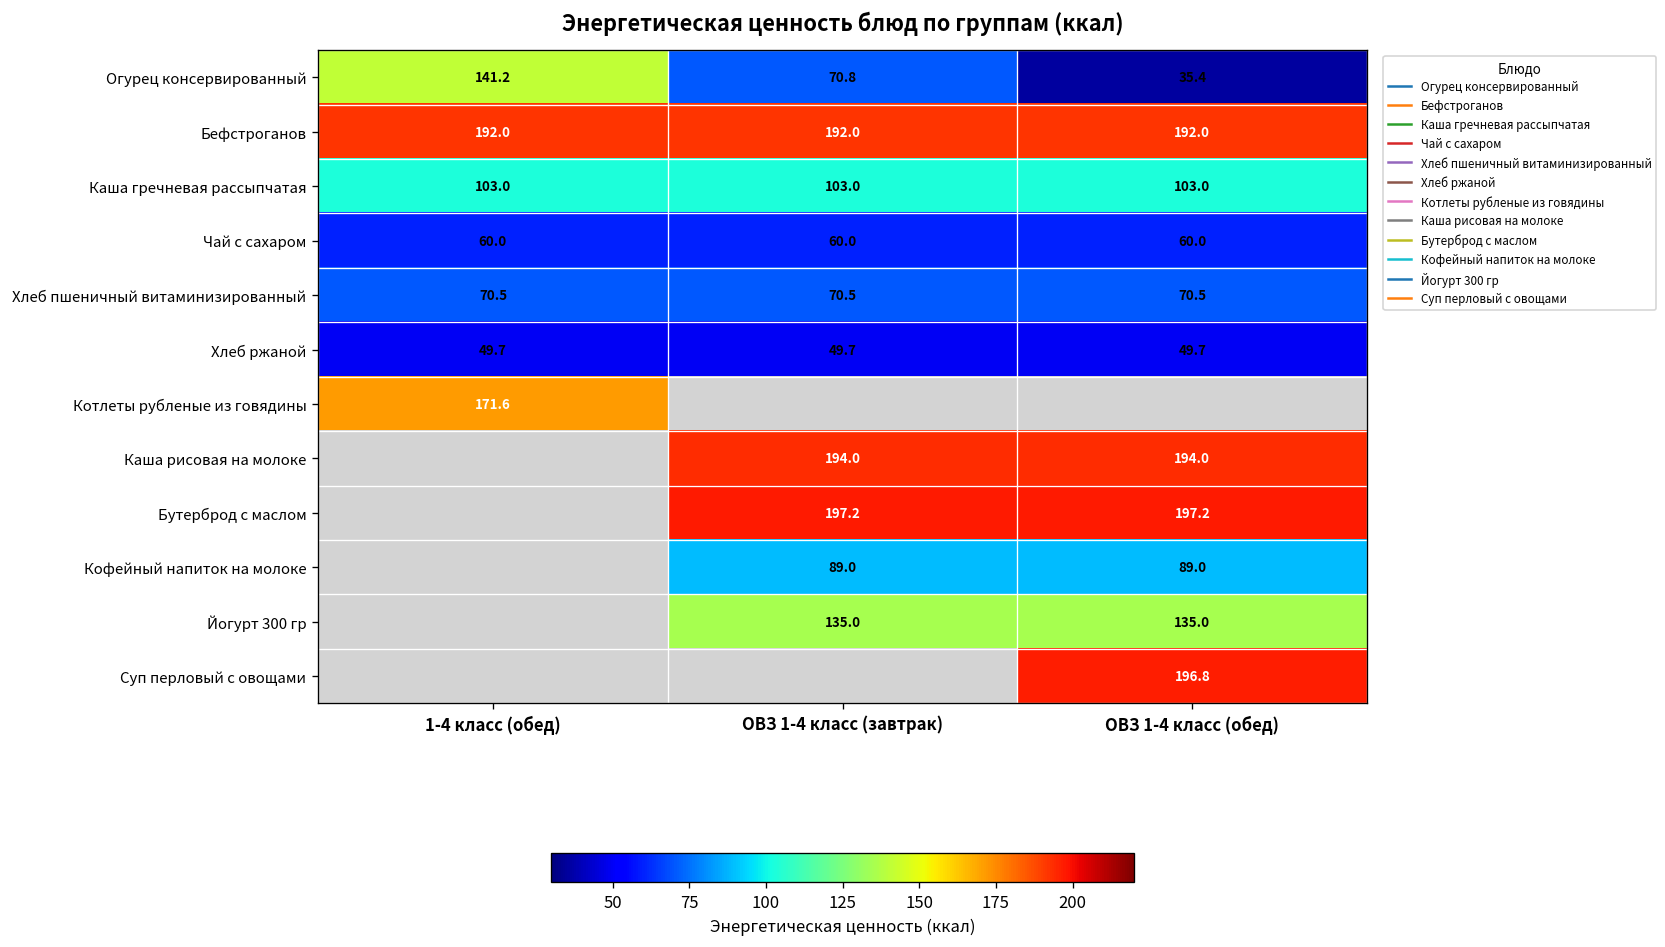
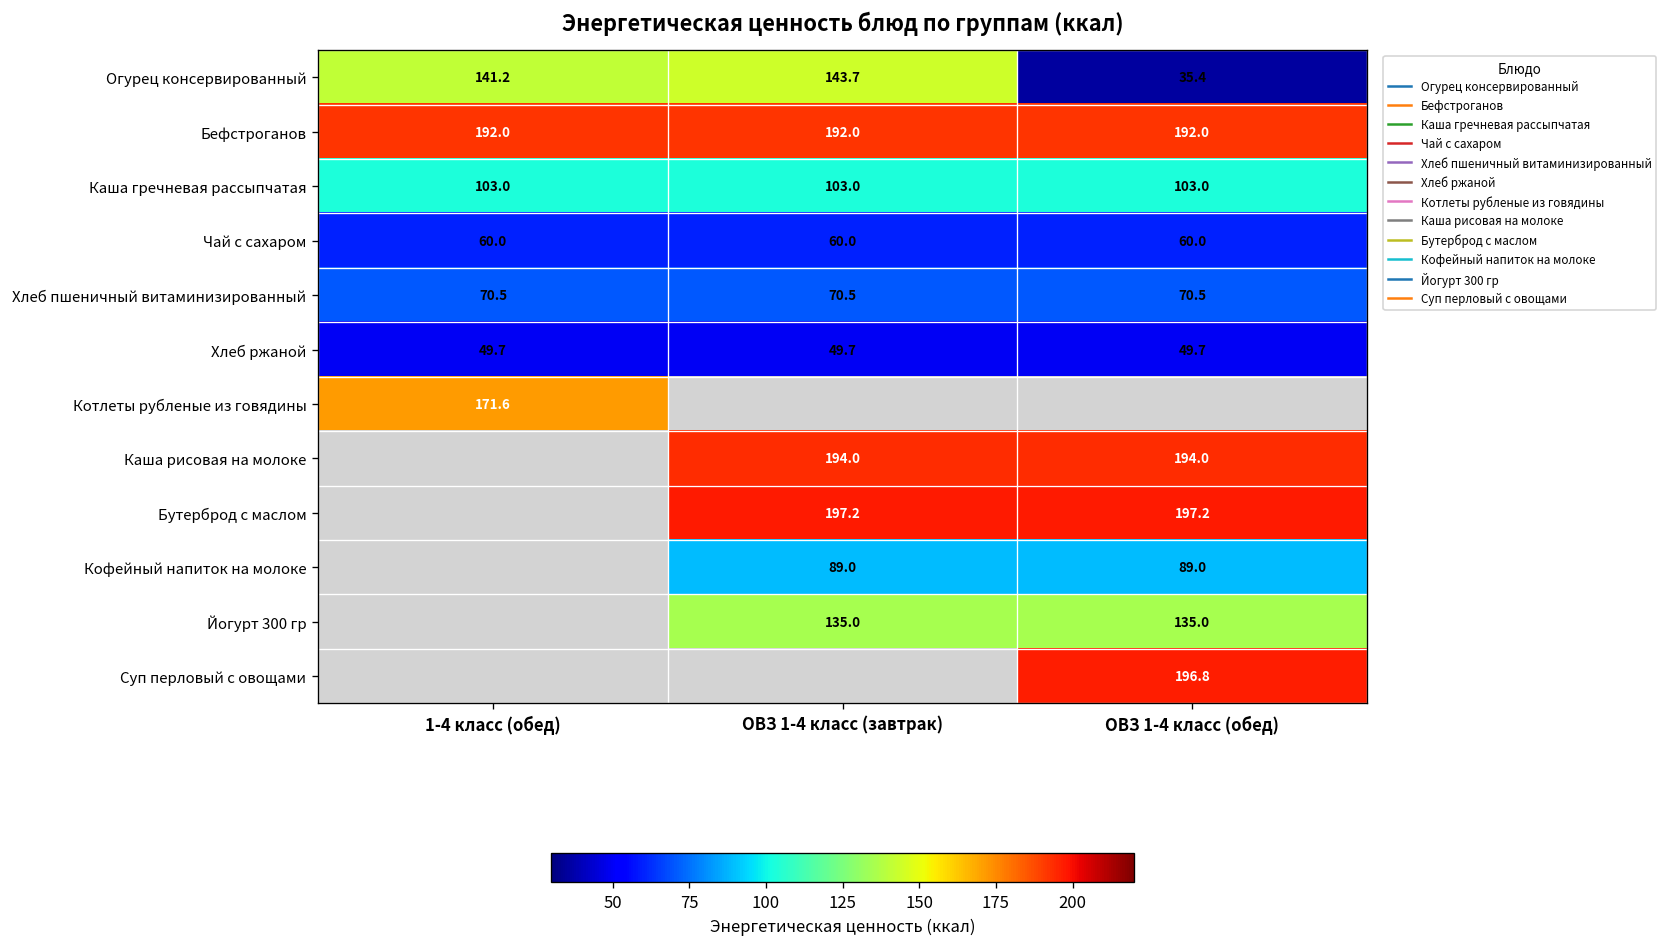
  {
    "Огурец консервированный": {
      "1-4 класс (обед)": 141.2,
-     "ОВЗ 1-4 класс (завтрак)": 70.8,
+     "ОВЗ 1-4 класс (завтрак)": 143.7,
      "ОВЗ 1-4 класс (обед)": 35.4
    },
    "Бефстроганов": {
      "1-4 класс (обед)": 192.0,
      "ОВЗ 1-4 класс (завтрак)": 192.0,
      "ОВЗ 1-4 класс (обед)": 192.0
    },
    "Каша гречневая рассыпчатая": {
      "1-4 класс (обед)": 103.0,
      "ОВЗ 1-4 класс (завтрак)": 103.0,
      "ОВЗ 1-4 класс (обед)": 103.0
    },
    "Чай с сахаром": {
      "1-4 класс (обед)": 60.0,
      "ОВЗ 1-4 класс (завтрак)": 60.0,
      "ОВЗ 1-4 класс (обед)": 60.0
    },
    "Хлеб пшеничный витаминизированный": {
      "1-4 класс (обед)": 70.5,
      "ОВЗ 1-4 класс (завтрак)": 70.5,
      "ОВЗ 1-4 класс (обед)": 70.5
    },
    "Хлеб ржаной": {
      "1-4 класс (обед)": 49.7,
      "ОВЗ 1-4 класс (завтрак)": 49.7,
      "ОВЗ 1-4 класс (обед)": 49.7
    },
    "Котлеты рубленые из говядины": {
      "1-4 класс (обед)": 171.6
    },
    "Каша рисовая на молоке": {
      "ОВЗ 1-4 класс (завтрак)": 194.0,
      "ОВЗ 1-4 класс (обед)": 194.0
    },
    "Бутерброд с маслом": {
      "ОВЗ 1-4 класс (завтрак)": 197.2,
      "ОВЗ 1-4 класс (обед)": 197.2
    },
    "Кофейный напиток на молоке": {
      "ОВЗ 1-4 класс (завтрак)": 89.0,
      "ОВЗ 1-4 класс (обед)": 89.0
    },
    "Йогурт 300 гр": {
      "ОВЗ 1-4 класс (завтрак)": 135.0,
      "ОВЗ 1-4 класс (обед)": 135.0
    },
    "Суп перловый с овощами": {
      "ОВЗ 1-4 класс (обед)": 196.8
    }
  }
